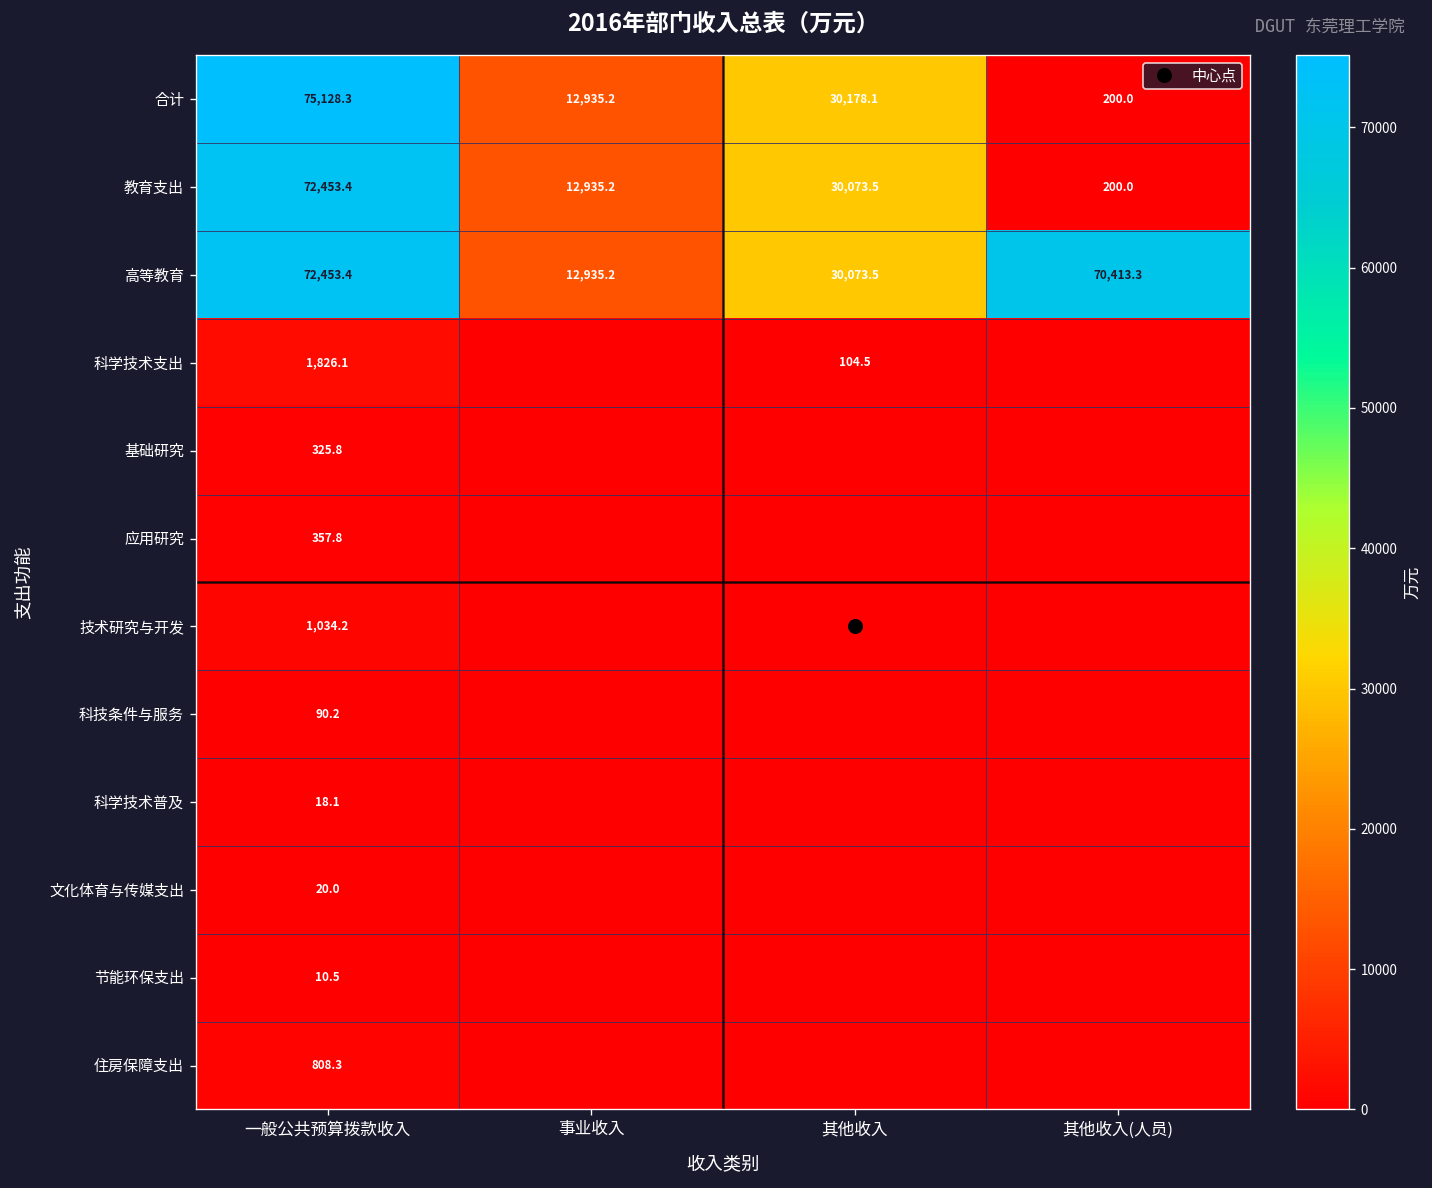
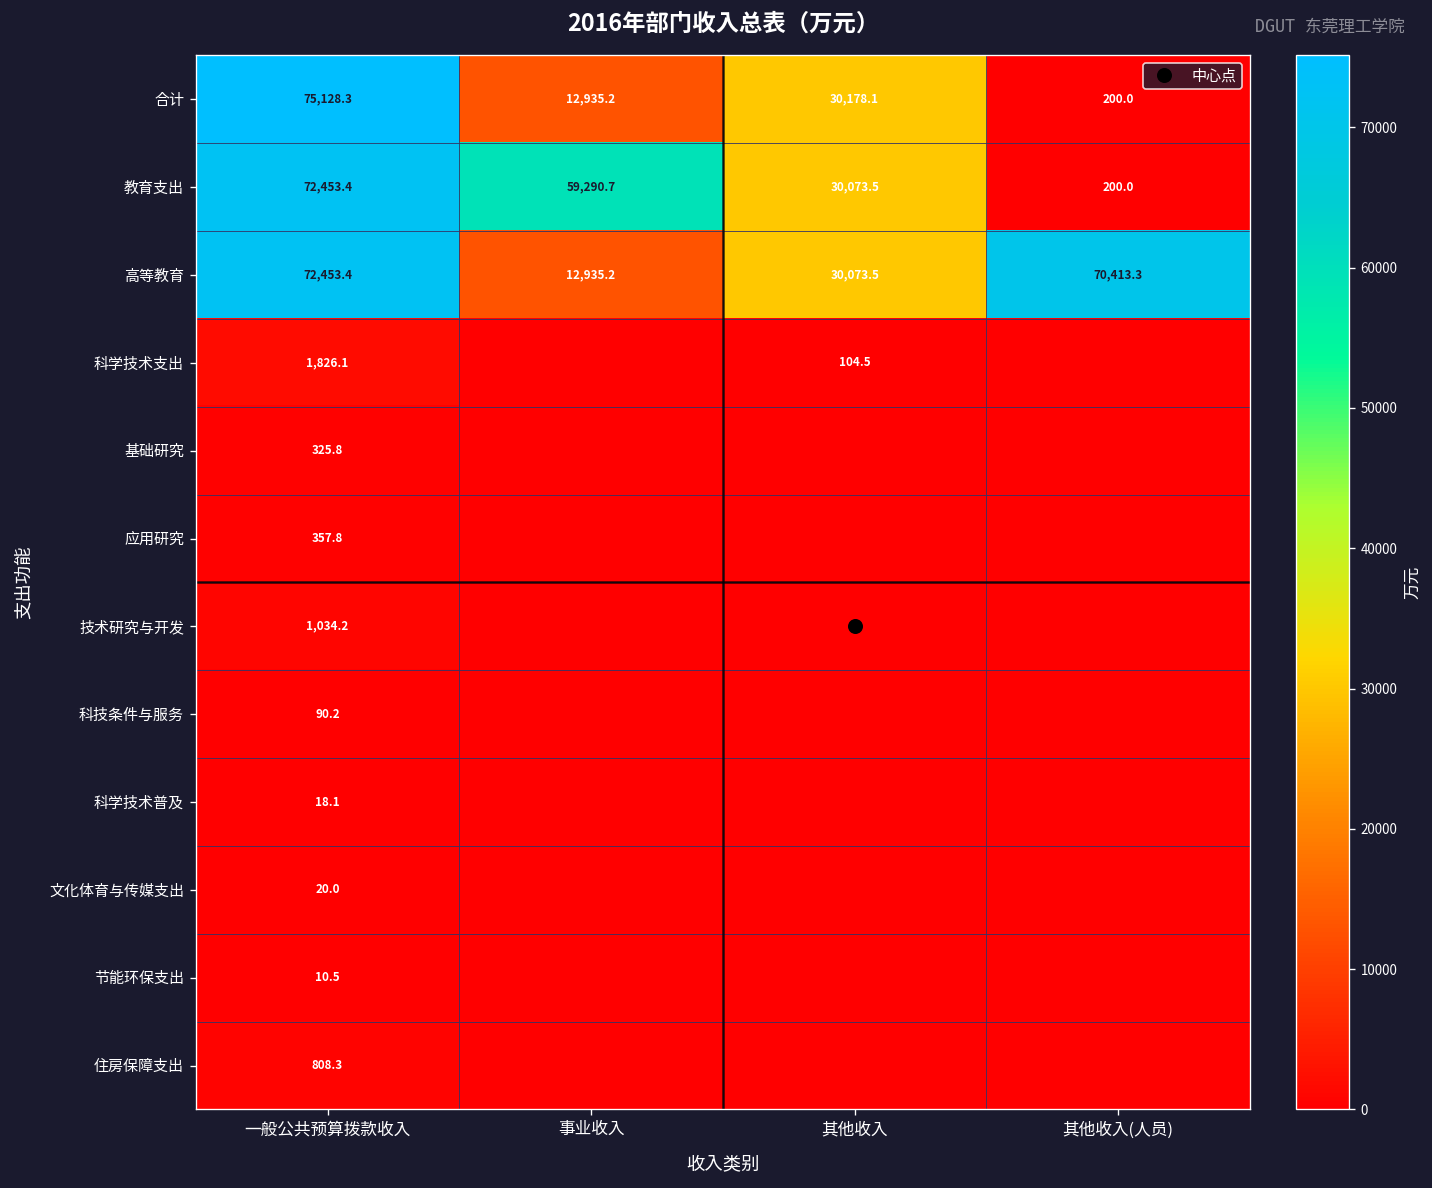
  {
    "合计": {
      "一般公共预算拨款收入": "75,128.3",
      "事业收入": "12,935.2",
      "其他收入": "30,178.1",
      "其他收入(人员)": "200.0"
    },
    "教育支出": {
      "一般公共预算拨款收入": "72,453.4",
-     "事业收入": "12,935.2",
+     "事业收入": "59,290.7",
      "其他收入": "30,073.5",
      "其他收入(人员)": "200.0"
    },
    "高等教育": {
      "一般公共预算拨款收入": "72,453.4",
      "事业收入": "12,935.2",
      "其他收入": "30,073.5",
      "其他收入(人员)": "70,413.3"
    },
    "科学技术支出": {
      "一般公共预算拨款收入": "1,826.1",
      "其他收入": "104.5"
    },
    "基础研究": {
      "一般公共预算拨款收入": "325.8"
    },
    "应用研究": {
      "一般公共预算拨款收入": "357.8"
    },
    "技术研究与开发": {
      "一般公共预算拨款收入": "1,034.2"
    },
    "科技条件与服务": {
      "一般公共预算拨款收入": "90.2"
    },
    "科学技术普及": {
      "一般公共预算拨款收入": "18.1"
    },
    "文化体育与传媒支出": {
      "一般公共预算拨款收入": "20.0"
    },
    "节能环保支出": {
      "一般公共预算拨款收入": "10.5"
    },
    "住房保障支出": {
      "一般公共预算拨款收入": "808.3"
    }
  }
